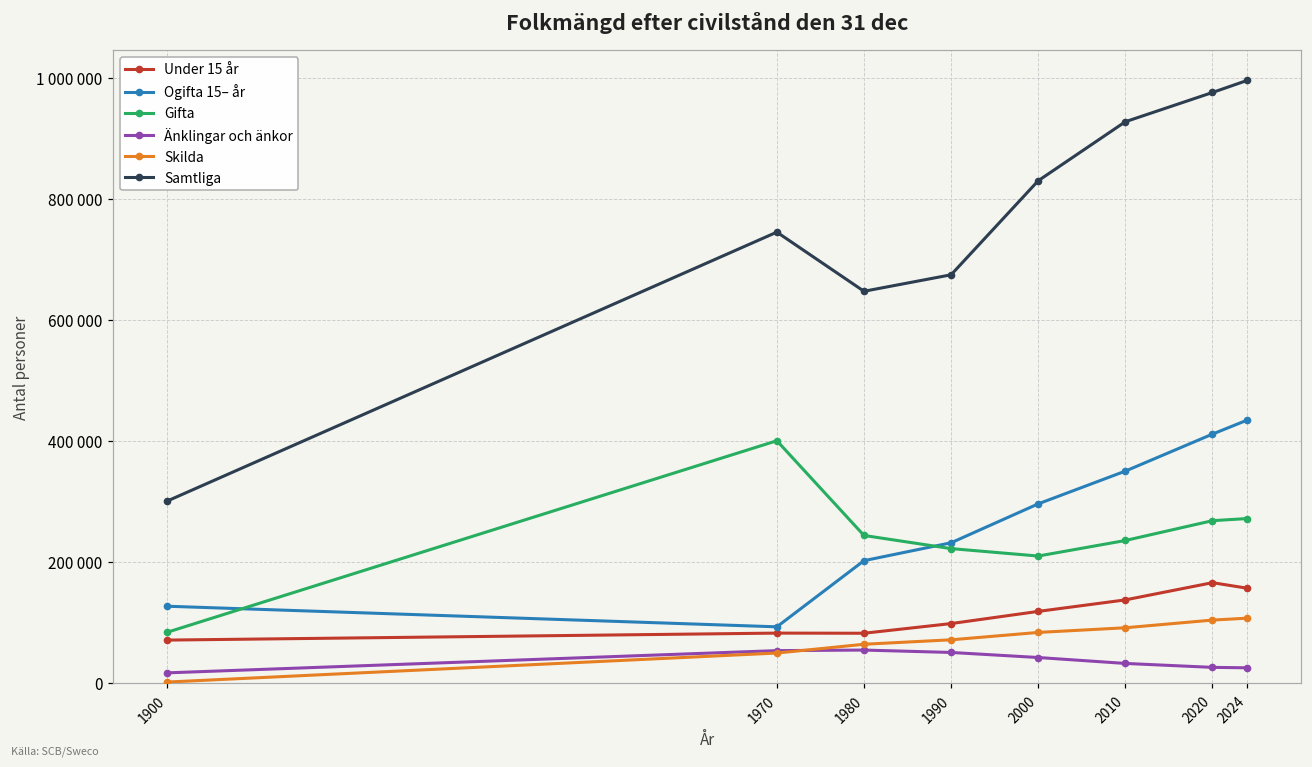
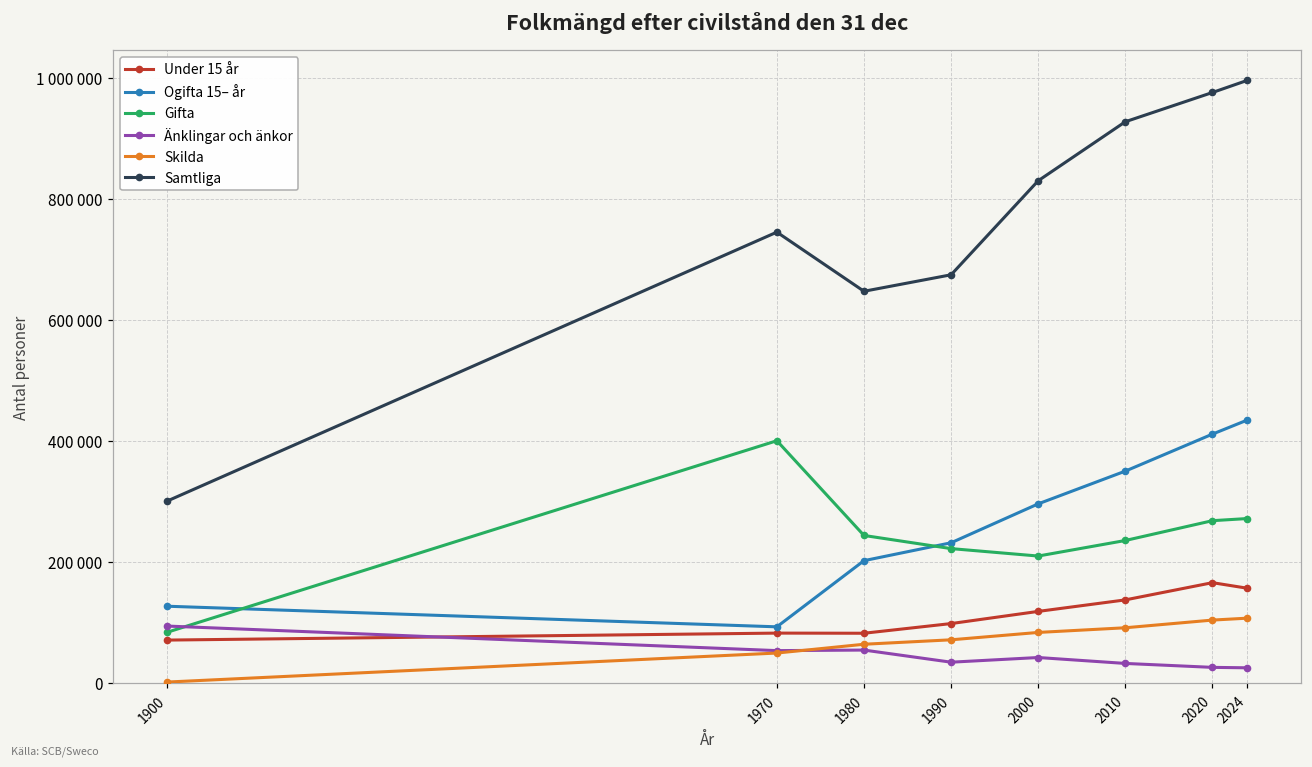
  {
    "Under 15 år": {
      "1900": 70000,
      "1970": 80000,
      "1980": 80000,
      "1990": 100000,
      "2000": 120000,
      "2010": 140000,
      "2020": 170000,
      "2024": 160000
    },
    "Ogifta 15– år": {
      "1900": 130000,
      "1970": 90000,
      "1980": 200000,
      "1990": 230000,
      "2000": 300000,
      "2010": 350000,
      "2020": 410000,
      "2024": 430000
    },
    "Gifta": {
      "1900": 80000,
      "1970": 400000,
      "1980": 240000,
      "1990": 220000,
      "2000": 210000,
      "2010": 240000,
      "2020": 270000,
      "2024": 270000
    },
    "Änklingar och änkor": {
-     "1900": 20000,
+     "1900": 90000,
      "1980": 50000,
-     "1990": 50000,
+     "1990": 30000,
      "2000": 40000,
      "2010": 30000,
      "2020": 30000,
      "2024": 30000
    },
    "Skilda": {
      "1900": 0,
      "1980": 60000,
      "1990": 70000,
      "2000": 80000,
      "2010": 90000,
      "2020": 100000,
      "2024": 110000
    },
    "Samtliga": {
      "1900": 300000,
      "1970": 740000,
      "1980": 650000,
      "1990": 670000,
      "2000": 830000,
      "2010": 930000,
      "2020": 980000,
      "2024": 1000000
    }
  }
